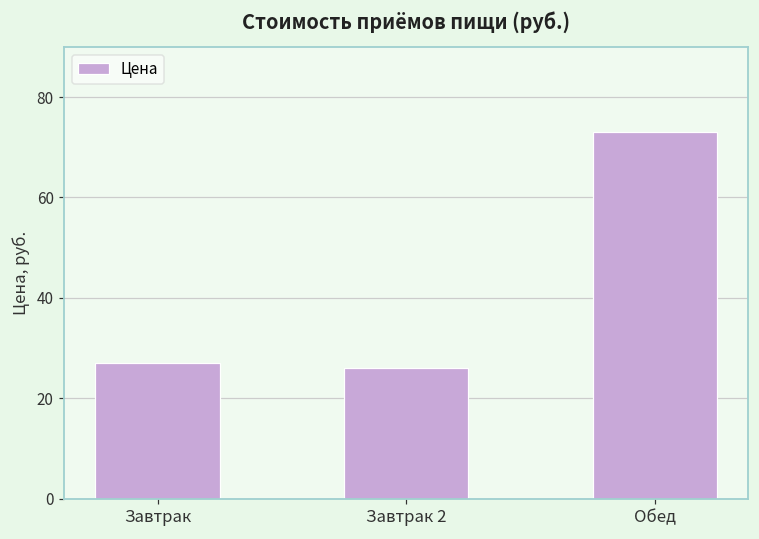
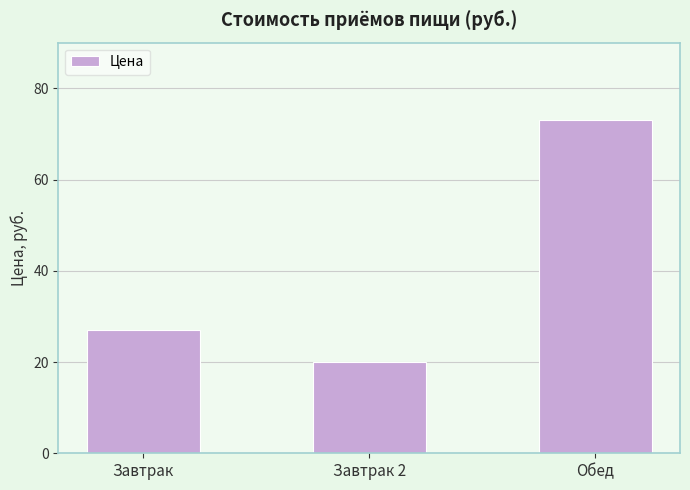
  {
    "Завтрак": 27,
-   "Завтрак 2": 26,
+   "Завтрак 2": 20,
    "Обед": 73
  }
